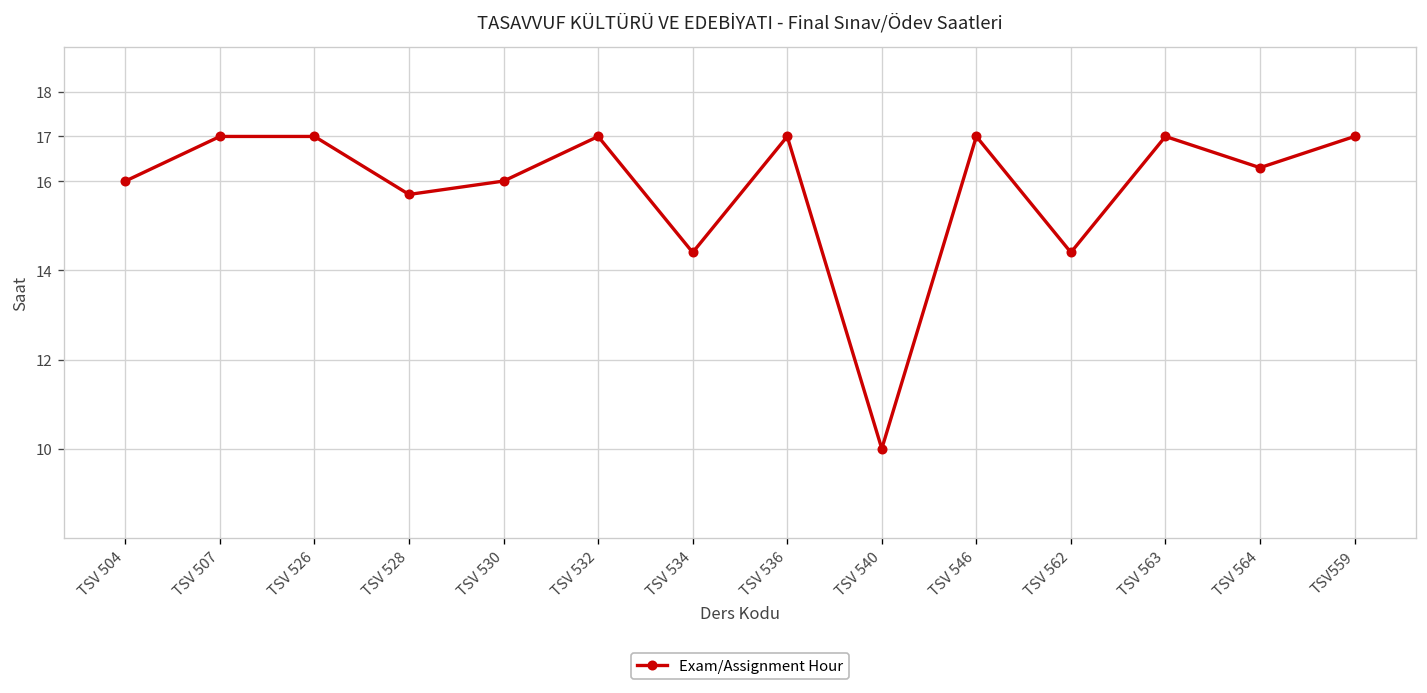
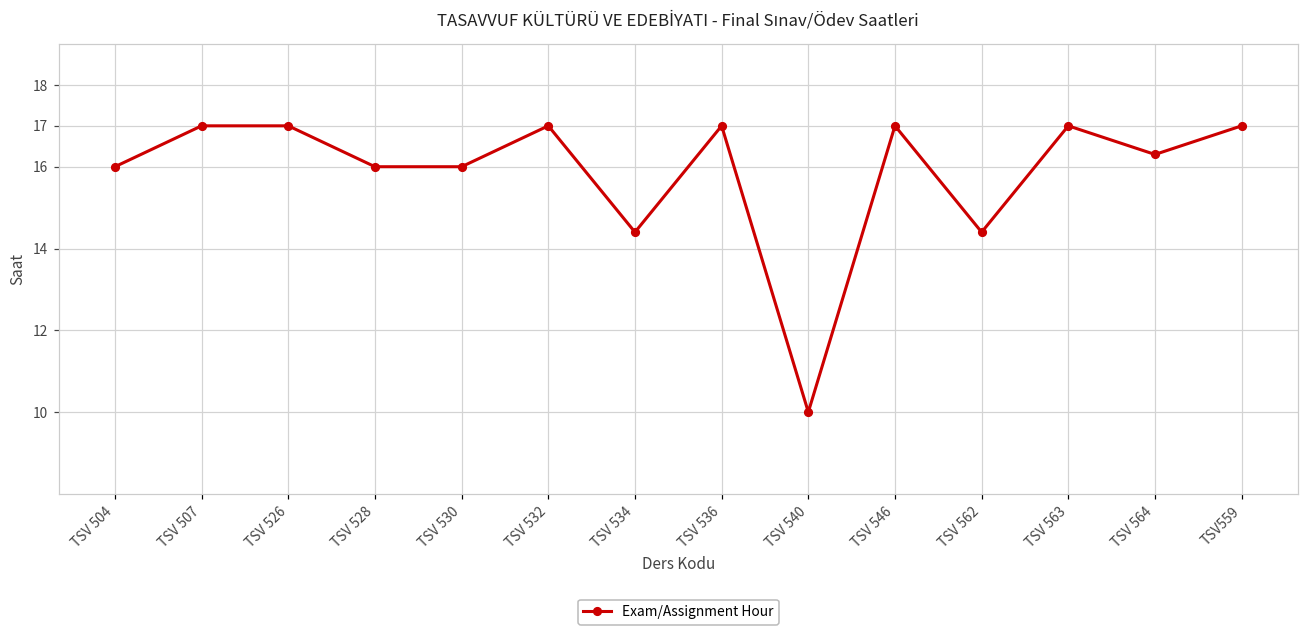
  {
    "TSV 504": 16.0,
    "TSV 507": 17.0,
    "TSV 526": 17.0,
-   "TSV 528": 15.7,
+   "TSV 528": 16.0,
    "TSV 530": 16.0,
    "TSV 532": 17.0,
    "TSV 534": 14.4,
    "TSV 536": 17.0,
    "TSV 540": 10.0,
    "TSV 546": 17.0,
    "TSV 562": 14.4,
    "TSV 563": 17.0,
    "TSV 564": 16.3,
    "TSV559": 17.0
  }
